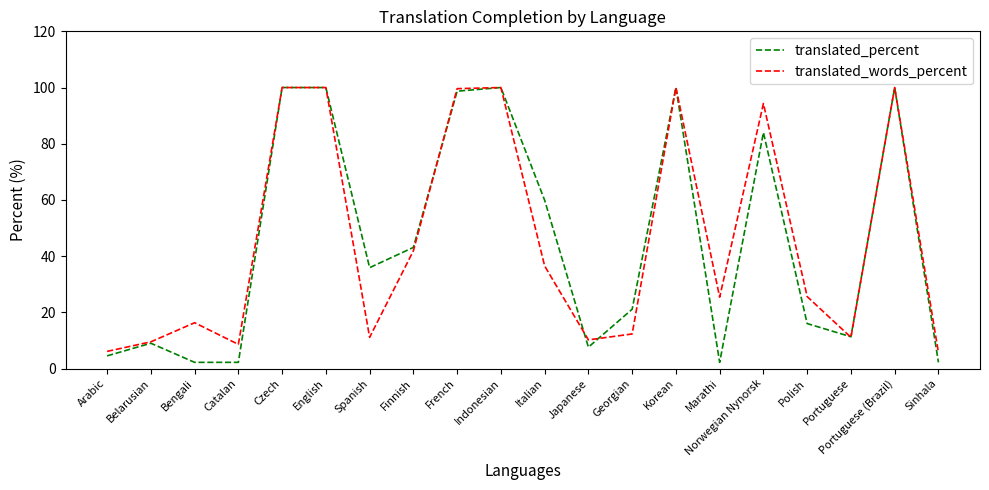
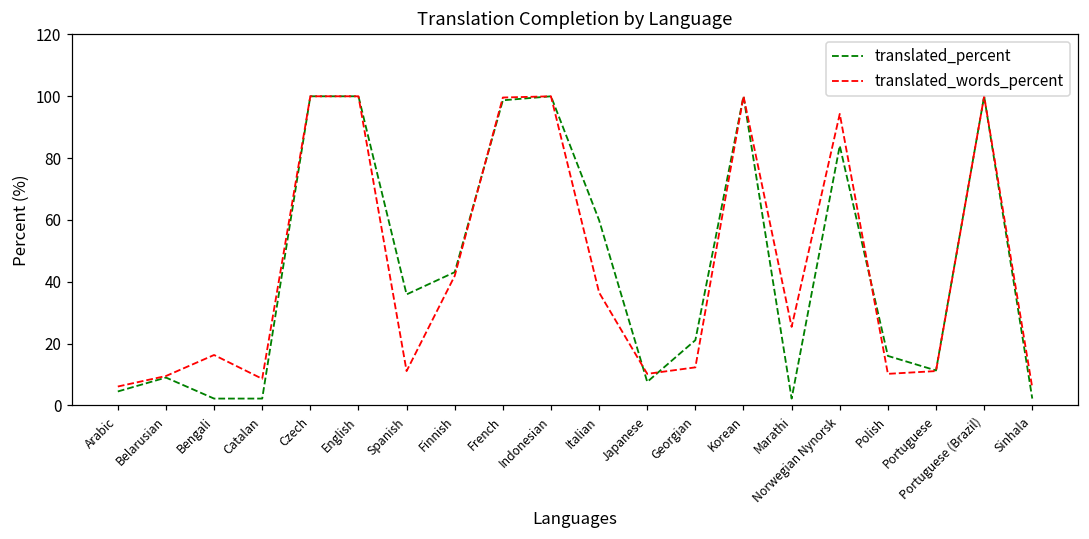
  {
    "translated_percent": {
      "Arabic": 5,
      "Bengali": 2,
      "Catalan": 2,
      "Spanish": 36,
      "Finnish": 43,
      "Italian": 60,
      "Japanese": 8,
      "Georgian": 21,
      "Marathi": 2,
      "Norwegian Nynorsk": 84,
      "Polish": 16,
      "Sinhala": 2
    },
    "translated_words_percent": {
      "Arabic": 6,
      "Bengali": 16,
      "Catalan": 9,
      "Spanish": 11,
      "Finnish": 42,
      "Italian": 37,
      "Japanese": 10,
      "Georgian": 12,
      "Marathi": 25,
      "Norwegian Nynorsk": 94,
-     "Polish": 26,
+     "Polish": 10,
      "Sinhala": 6
    }
  }
